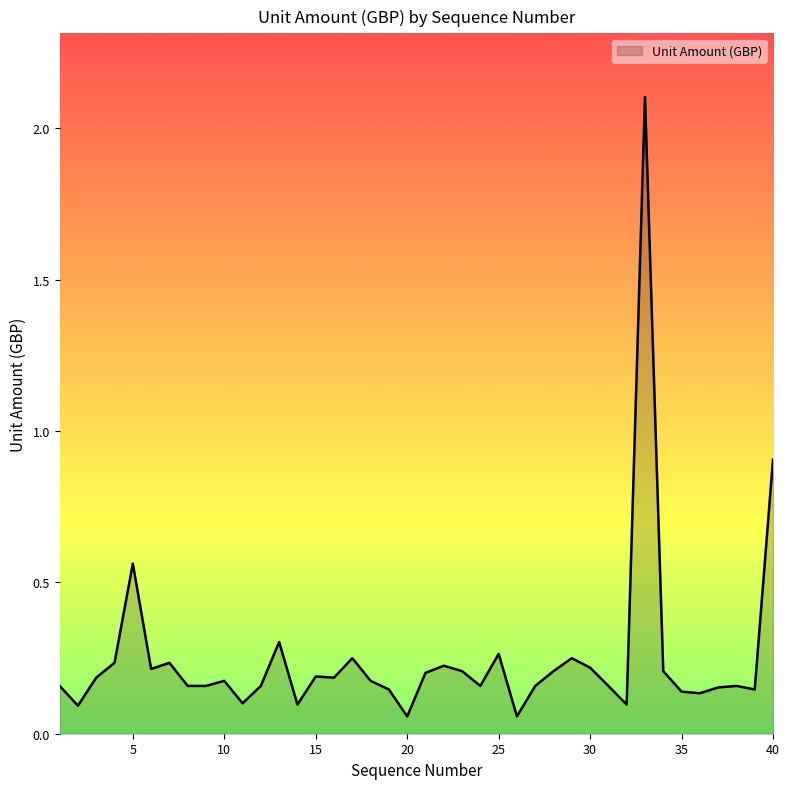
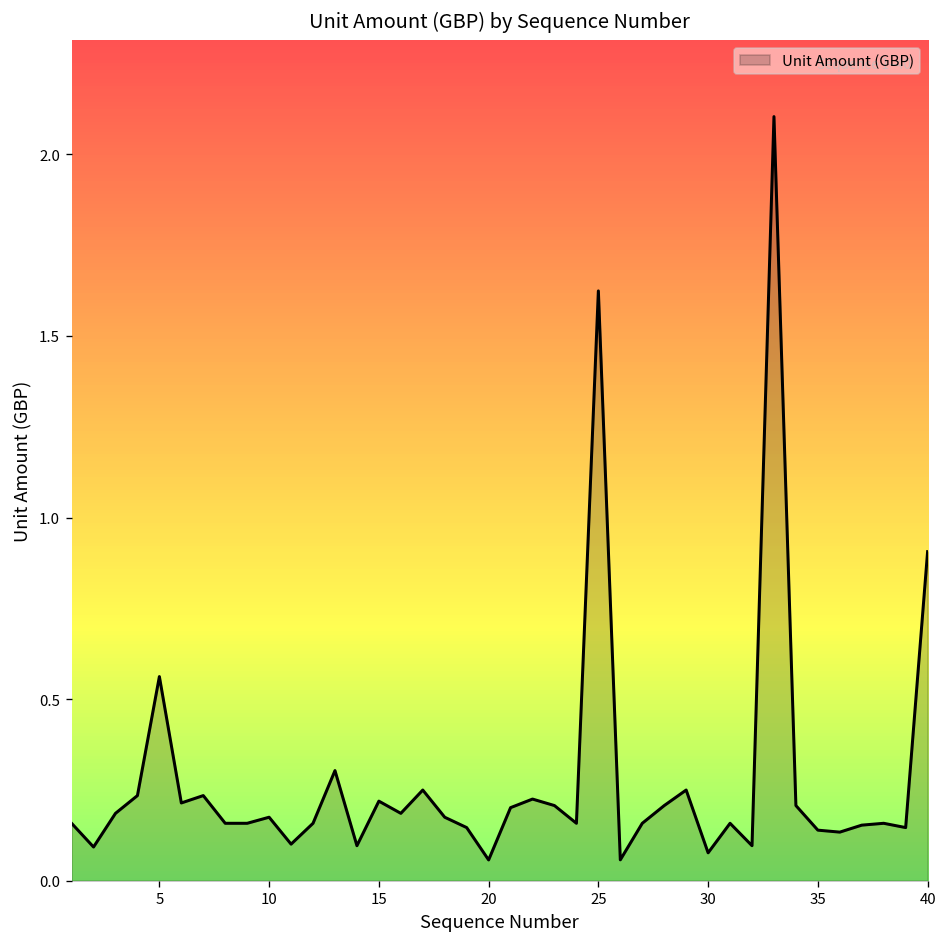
  {
    "5": 0.56,
    "10": 0.17,
-   "15": 0.19,
+   "15": 0.22,
    "20": 0.06,
-   "25": 0.26,
-   "30": 0.22,
+   "25": 1.62,
+   "30": 0.08,
    "35": 0.14,
    "40": 0.91
  }
